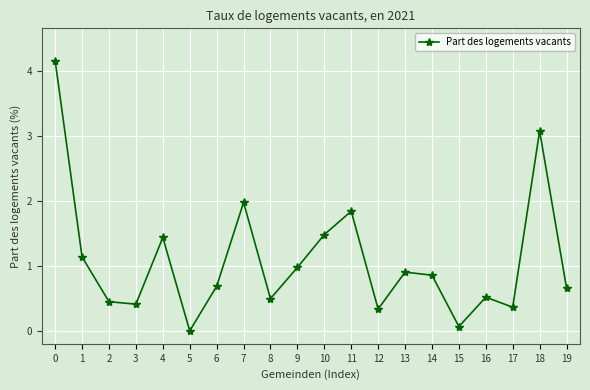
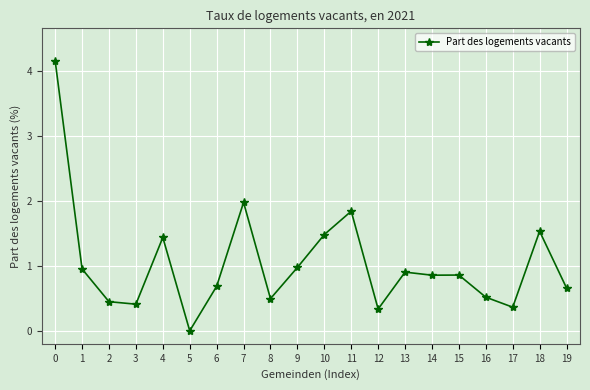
  {
    "0": 4.2,
-   "1": 1.1,
+   "1": 1.0,
    "2": 0.4,
    "3": 0.4,
    "4": 1.4,
    "5": 0.0,
    "6": 0.7,
    "7": 2.0,
    "8": 0.5,
    "9": 1.0,
    "10": 1.5,
    "11": 1.8,
    "12": 0.3,
    "13": 0.9,
    "14": 0.9,
-   "15": 0.1,
+   "15": 0.9,
    "16": 0.5,
    "17": 0.4,
-   "18": 3.1,
+   "18": 1.5,
    "19": 0.7
  }
